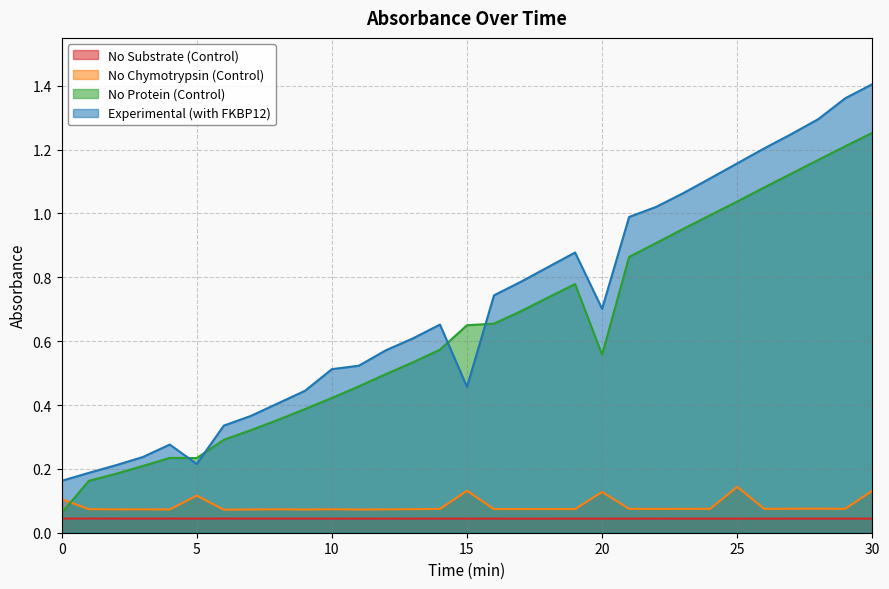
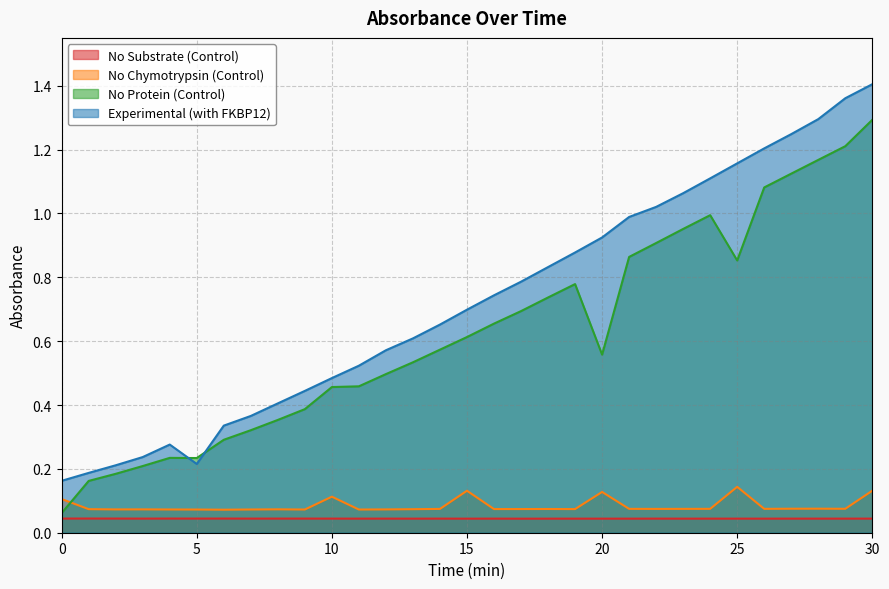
  {
    "No Substrate (Control)": {
      "0": 0.04,
      "5": 0.04,
      "10": 0.04,
      "15": 0.04,
      "20": 0.04,
      "25": 0.04,
      "30": 0.04
    },
    "No Chymotrypsin (Control)": {
      "0": 0.11,
-     "5": 0.12,
-     "10": 0.07,
+     "5": 0.07,
+     "10": 0.11,
      "15": 0.13,
      "20": 0.13,
      "25": 0.14,
      "30": 0.13
    },
    "No Protein (Control)": {
      "0": 0.06,
      "5": 0.23,
-     "10": 0.42,
-     "15": 0.65,
+     "10": 0.46,
+     "15": 0.61,
      "20": 0.56,
-     "25": 1.04,
-     "30": 1.25
+     "25": 0.85,
+     "30": 1.29
    },
    "Experimental (with FKBP12)": {
      "0": 0.16,
      "5": 0.22,
-     "10": 0.51,
-     "15": 0.46,
-     "20": 0.70,
+     "10": 0.48,
+     "15": 0.70,
+     "20": 0.92,
      "25": 1.16,
      "30": 1.40
    }
  }
